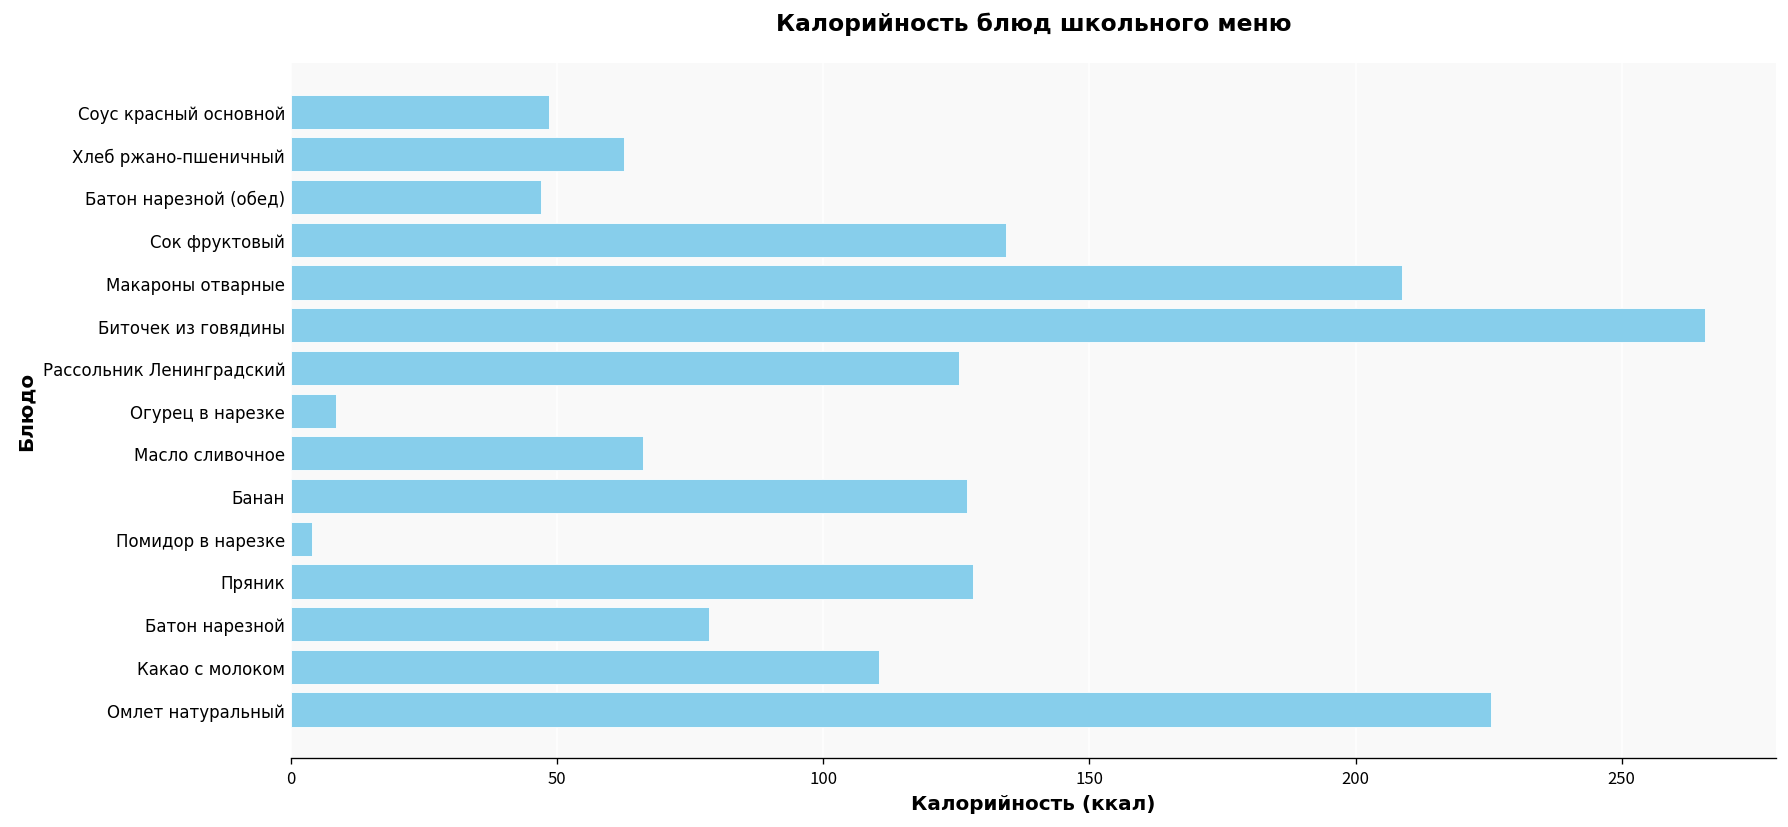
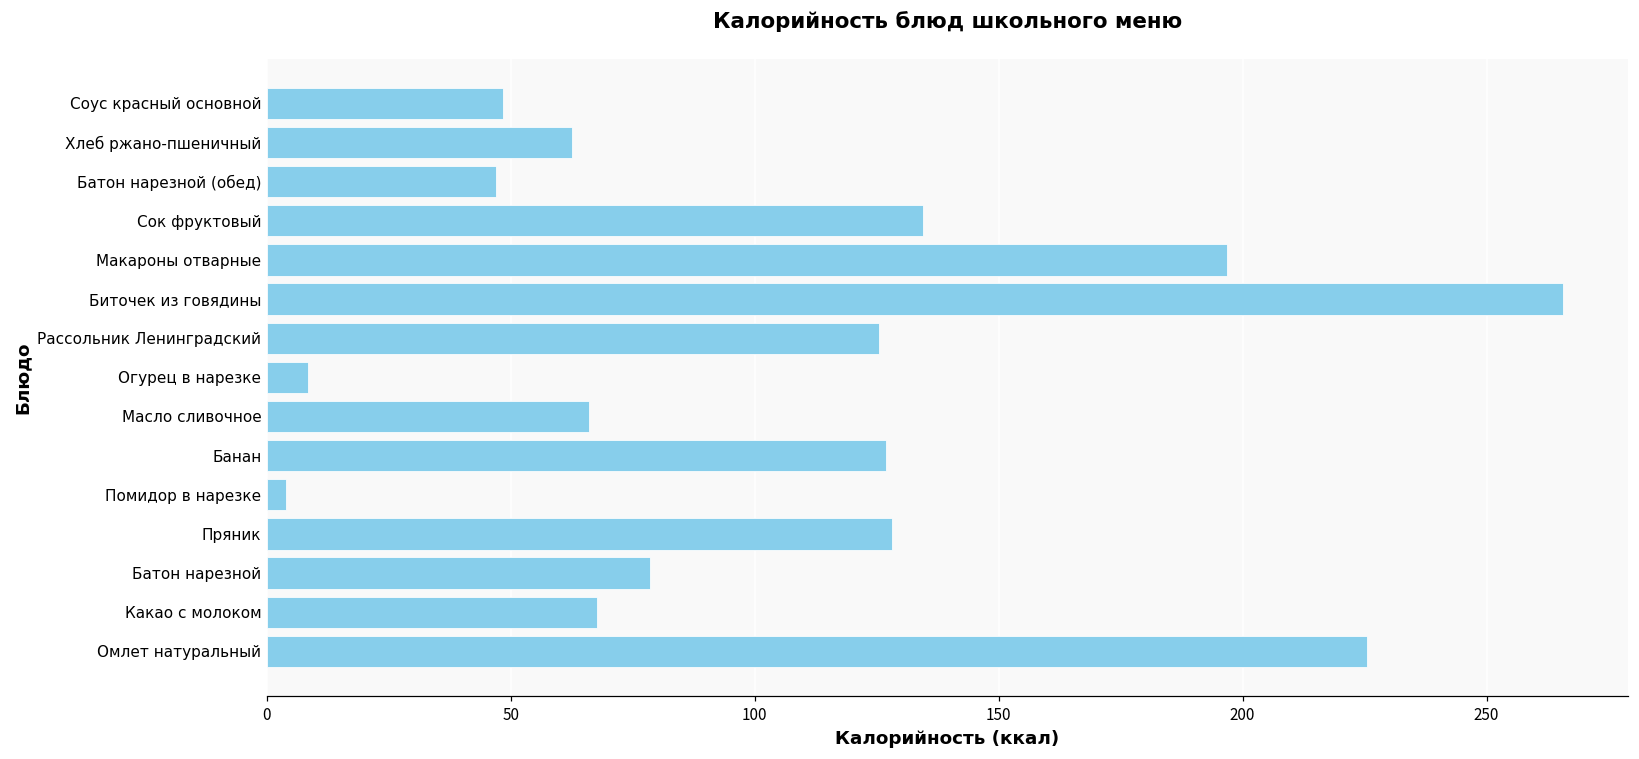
  {
    "Соус красный основной": 49,
    "Хлеб ржано-пшеничный": 63,
    "Батон нарезной (обед)": 47,
    "Сок фруктовый": 134,
-   "Макароны отварные": 209,
+   "Макароны отварные": 197,
    "Биточек из говядины": 266,
    "Рассольник Ленинградский": 126,
    "Огурец в нарезке": 9,
    "Масло сливочное": 66,
    "Банан": 127,
    "Помидор в нарезке": 4,
    "Пряник": 128,
    "Батон нарезной": 79,
-   "Какао с молоком": 111,
+   "Какао с молоком": 68,
    "Омлет натуральный": 226
  }
